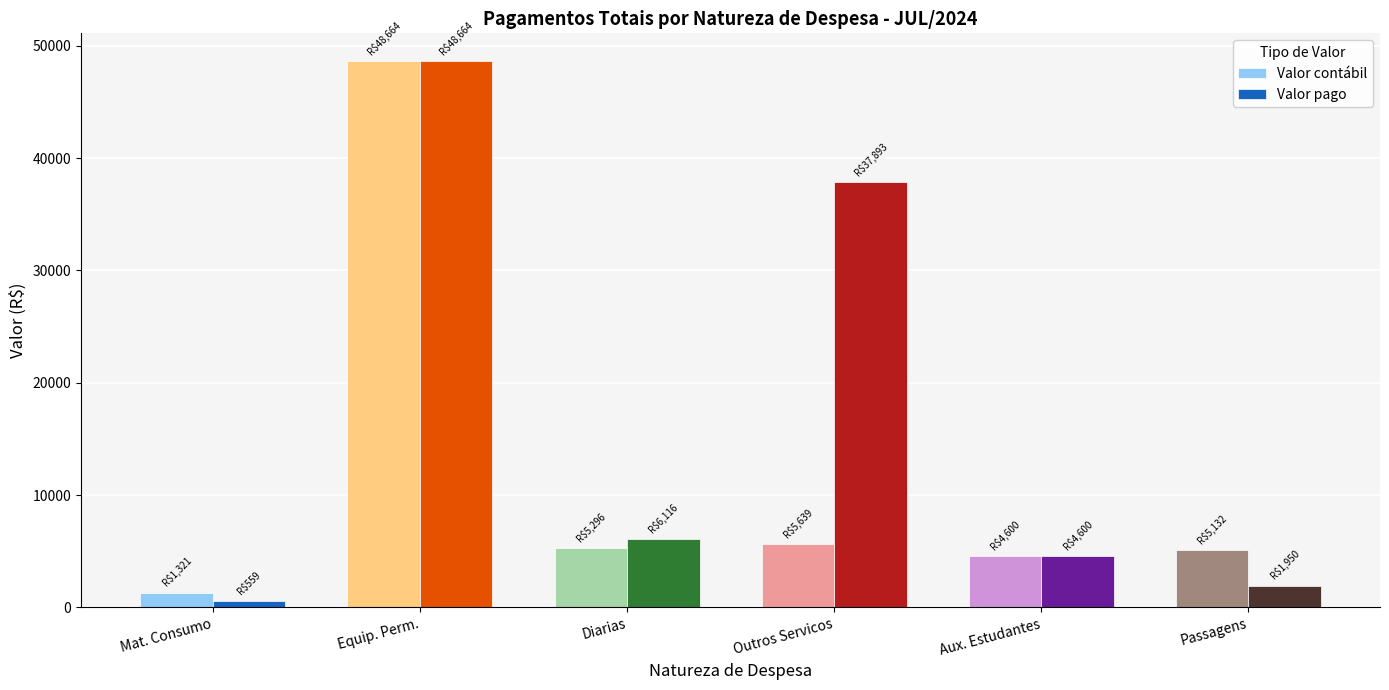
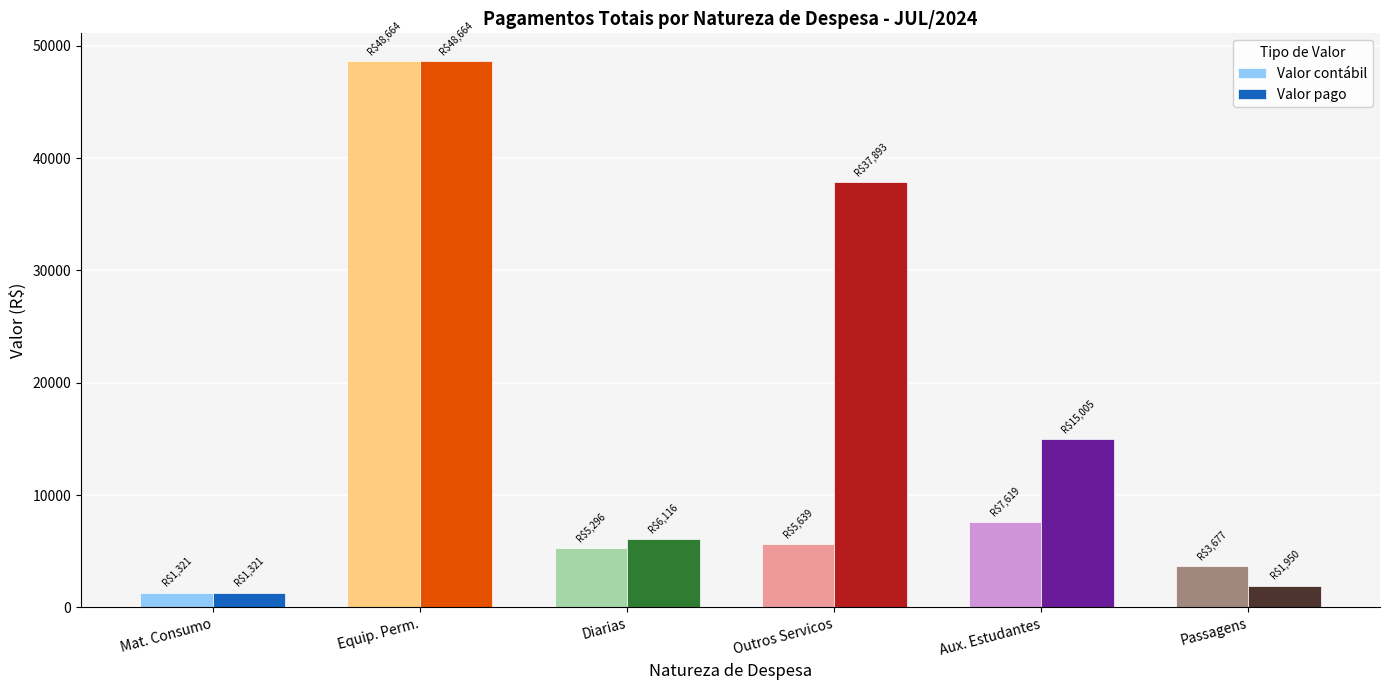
  {
    "Valor contábil": {
      "Mat. Consumo": "$1,321",
      "Equip. Perm.": "$48,664",
      "Diarias": "$5,296",
      "Outros Servicos": "$5,639",
-     "Aux. Estudantes": "$4,600",
-     "Passagens": "$5,132"
+     "Aux. Estudantes": "$7,619",
+     "Passagens": "$3,677"
    },
    "Valor pago": {
-     "Mat. Consumo": "$559",
+     "Mat. Consumo": "$1,321",
      "Equip. Perm.": "$48,664",
      "Diarias": "$6,116",
      "Outros Servicos": "$37,893",
-     "Aux. Estudantes": "$4,600",
+     "Aux. Estudantes": "$15,005",
      "Passagens": "$1,950"
    }
  }
